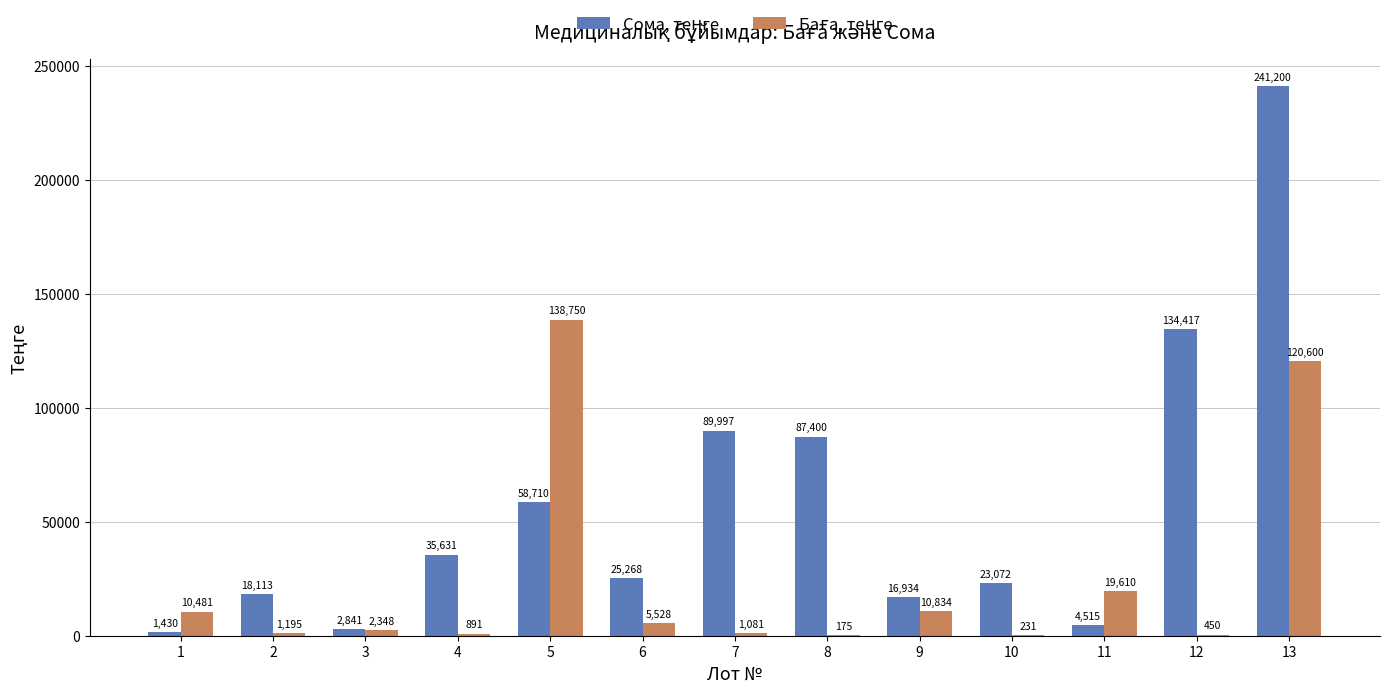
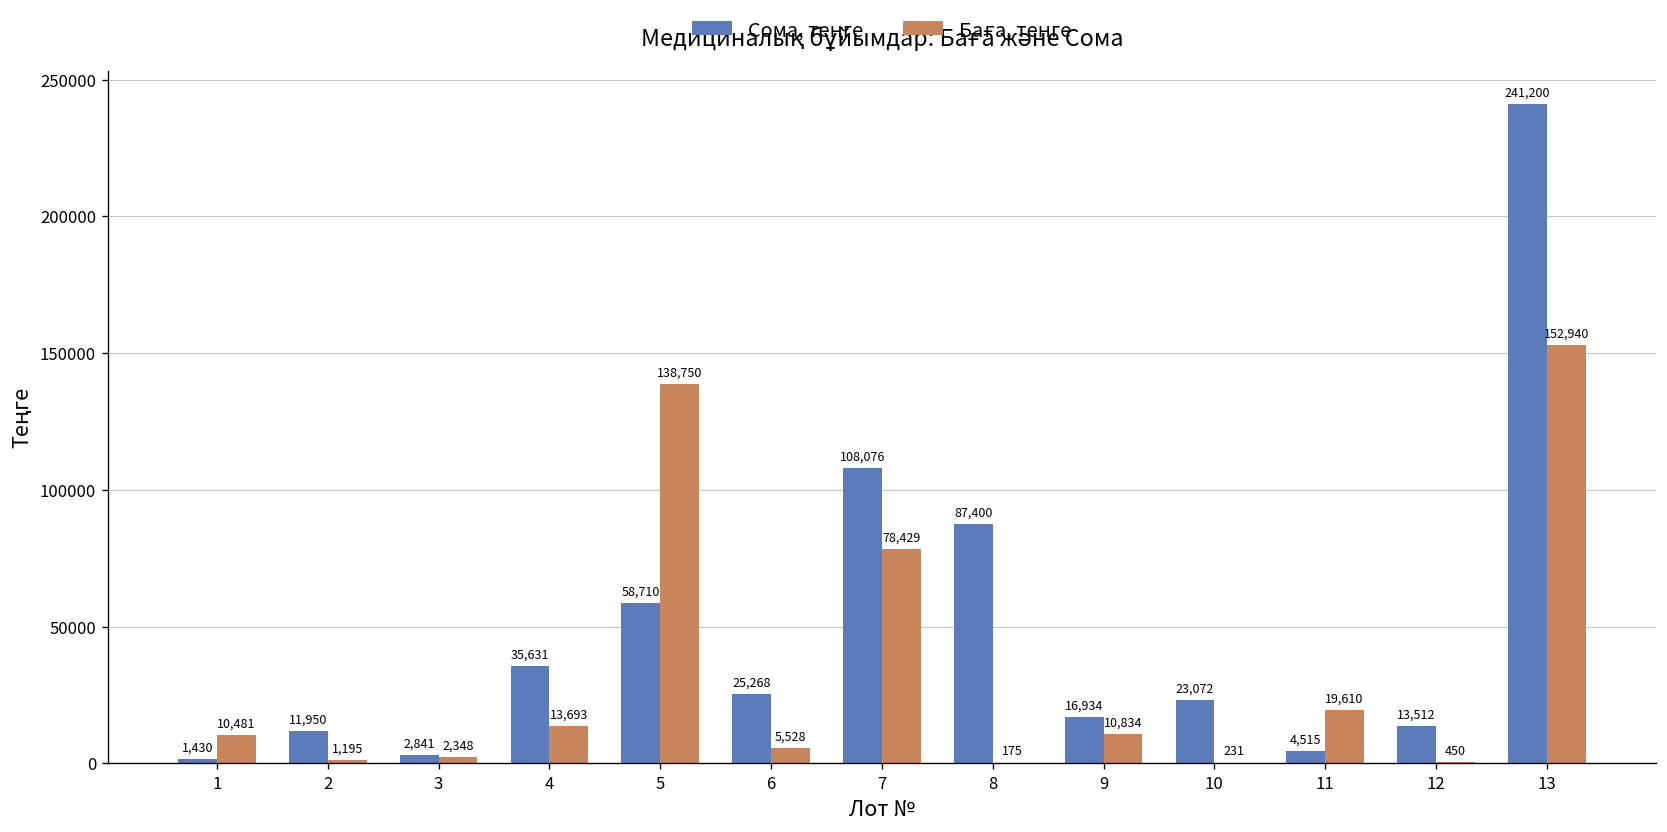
  {
    "Сома, теңге": {
      "1": "1,430",
-     "2": "18,113",
+     "2": "11,950",
      "3": "2,841",
      "4": "35,631",
      "5": "58,710",
      "6": "25,268",
-     "7": "89,997",
+     "7": "108,076",
      "8": "87,400",
      "9": "16,934",
      "10": "23,072",
      "11": "4,515",
-     "12": "134,417",
+     "12": "13,512",
      "13": "241,200"
    },
    "Баға, теңге": {
      "1": "10,481",
      "2": "1,195",
      "3": "2,348",
-     "4": "891",
+     "4": "13,693",
      "5": "138,750",
      "6": "5,528",
-     "7": "1,081",
+     "7": "78,429",
      "8": "175",
      "9": "10,834",
      "10": "231",
      "11": "19,610",
      "12": "450",
-     "13": "120,600"
+     "13": "152,940"
    }
  }
